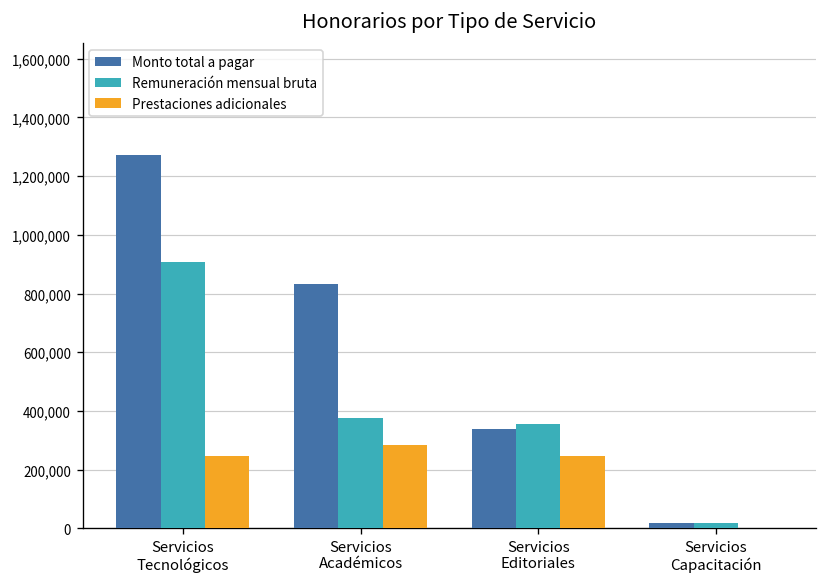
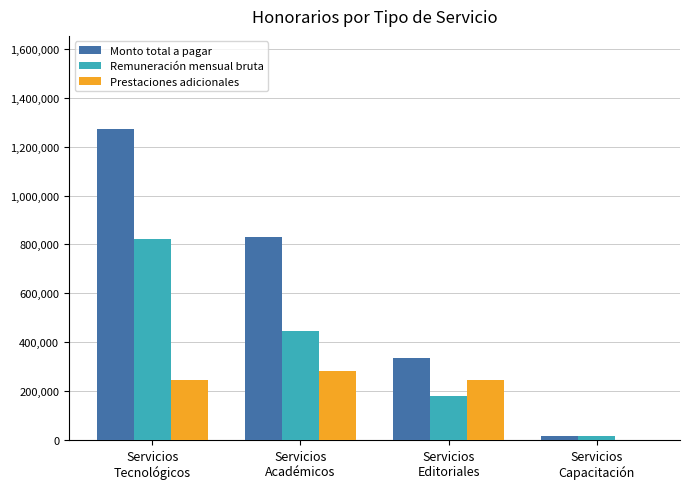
  {
    "Monto total a pagar": {
      "Servicios Tecnológicos": "1,270,000",
      "Servicios Académicos": "830,000",
      "Servicios Editoriales": "340,000",
      "Servicios Capacitación": "20,000"
    },
    "Remuneración mensual bruta": {
-     "Servicios Tecnológicos": "910,000",
-     "Servicios Académicos": "370,000",
-     "Servicios Editoriales": "360,000",
+     "Servicios Tecnológicos": "820,000",
+     "Servicios Académicos": "450,000",
+     "Servicios Editoriales": "180,000",
      "Servicios Capacitación": "20,000"
    },
    "Prestaciones adicionales": {
      "Servicios Tecnológicos": "250,000",
      "Servicios Académicos": "280,000",
      "Servicios Editoriales": "250,000",
      "Servicios Capacitación": "0"
    }
  }
